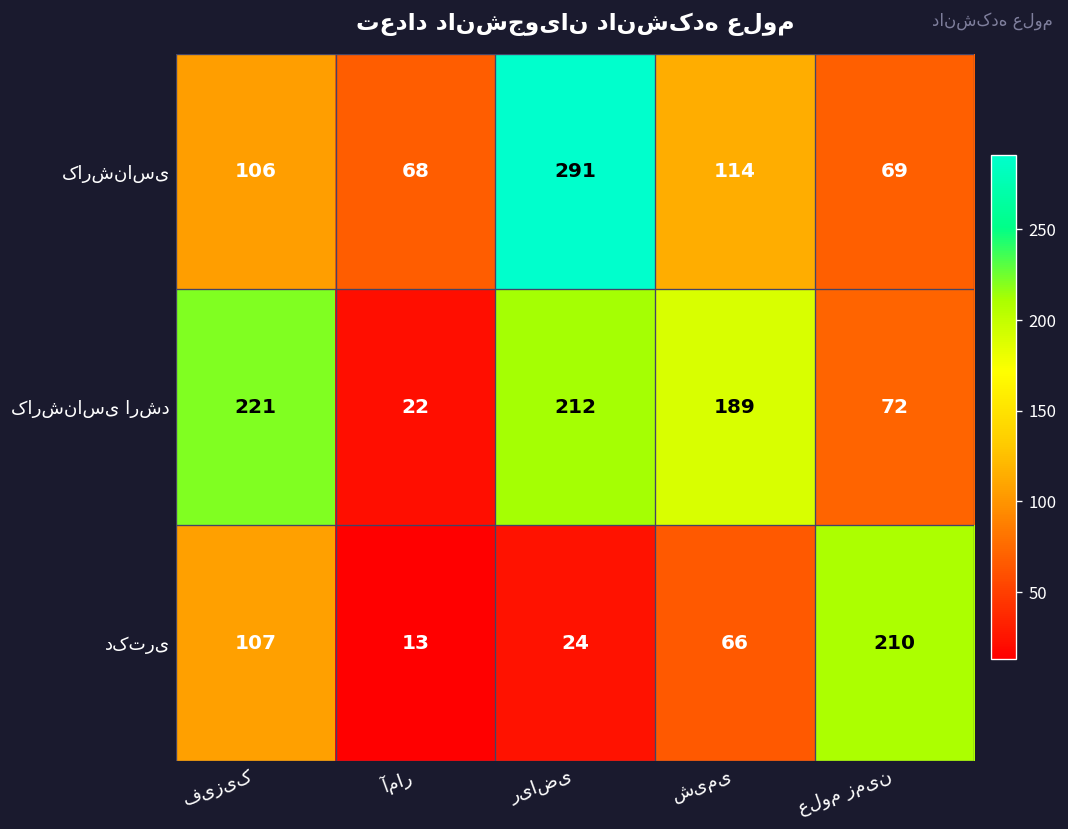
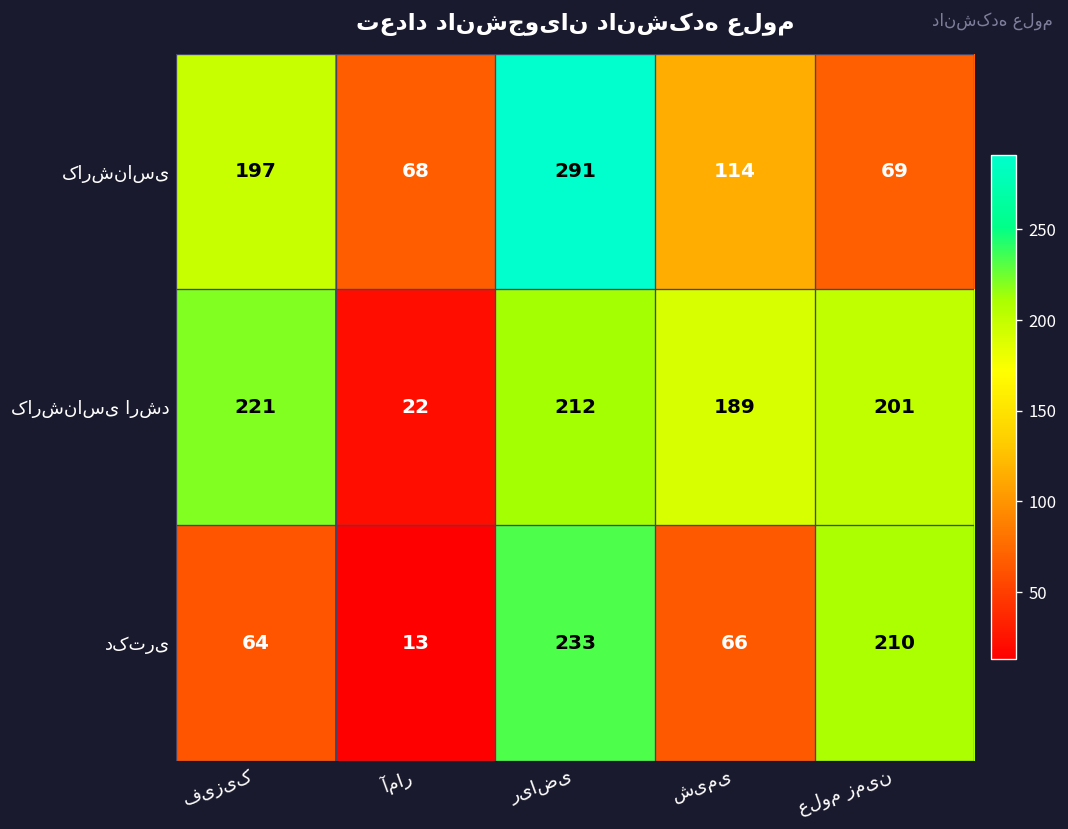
  {
    "کارشناسی": {
-     "فیزیک": 106,
+     "فیزیک": 197,
      "آمار": 68,
      "ریاضی": 291,
      "شیمی": 114,
      "علوم زمین": 69
    },
    "کارشناسی ارشد": {
      "فیزیک": 221,
      "آمار": 22,
      "ریاضی": 212,
      "شیمی": 189,
-     "علوم زمین": 72
+     "علوم زمین": 201
    },
    "دکتری": {
-     "فیزیک": 107,
+     "فیزیک": 64,
      "آمار": 13,
-     "ریاضی": 24,
+     "ریاضی": 233,
      "شیمی": 66,
      "علوم زمین": 210
    }
  }
